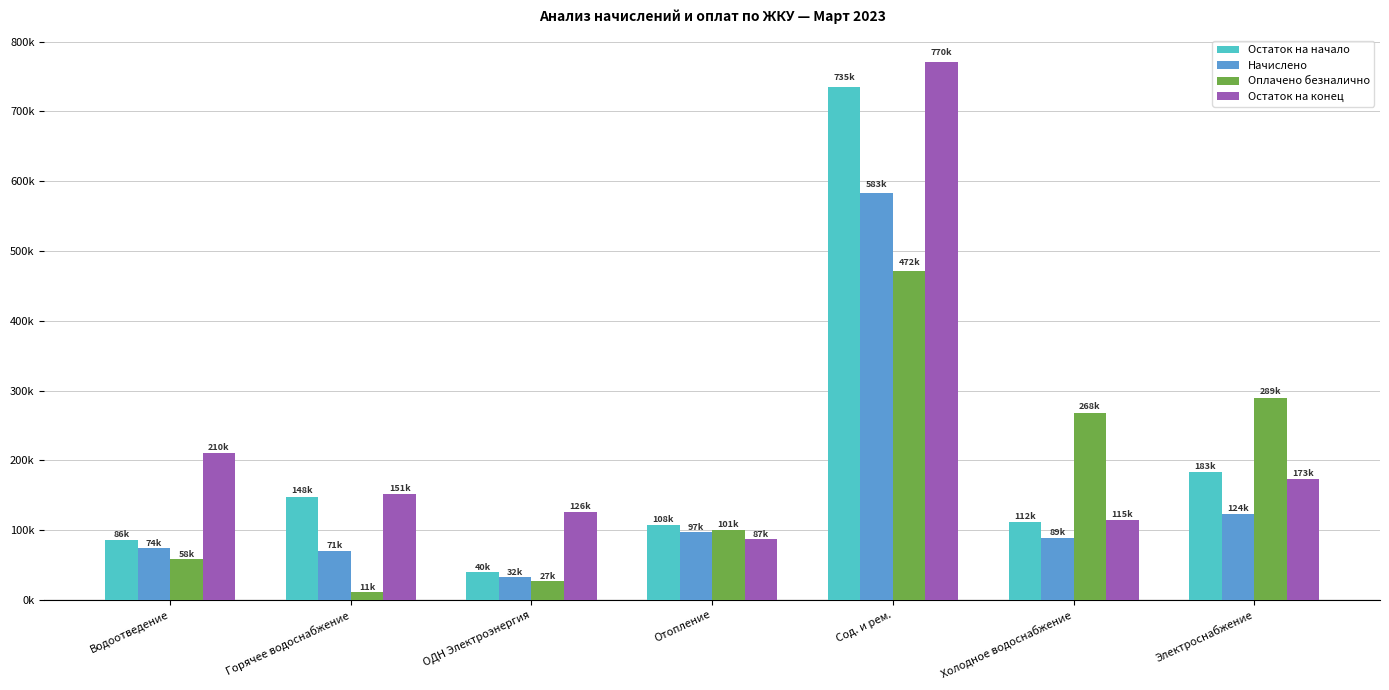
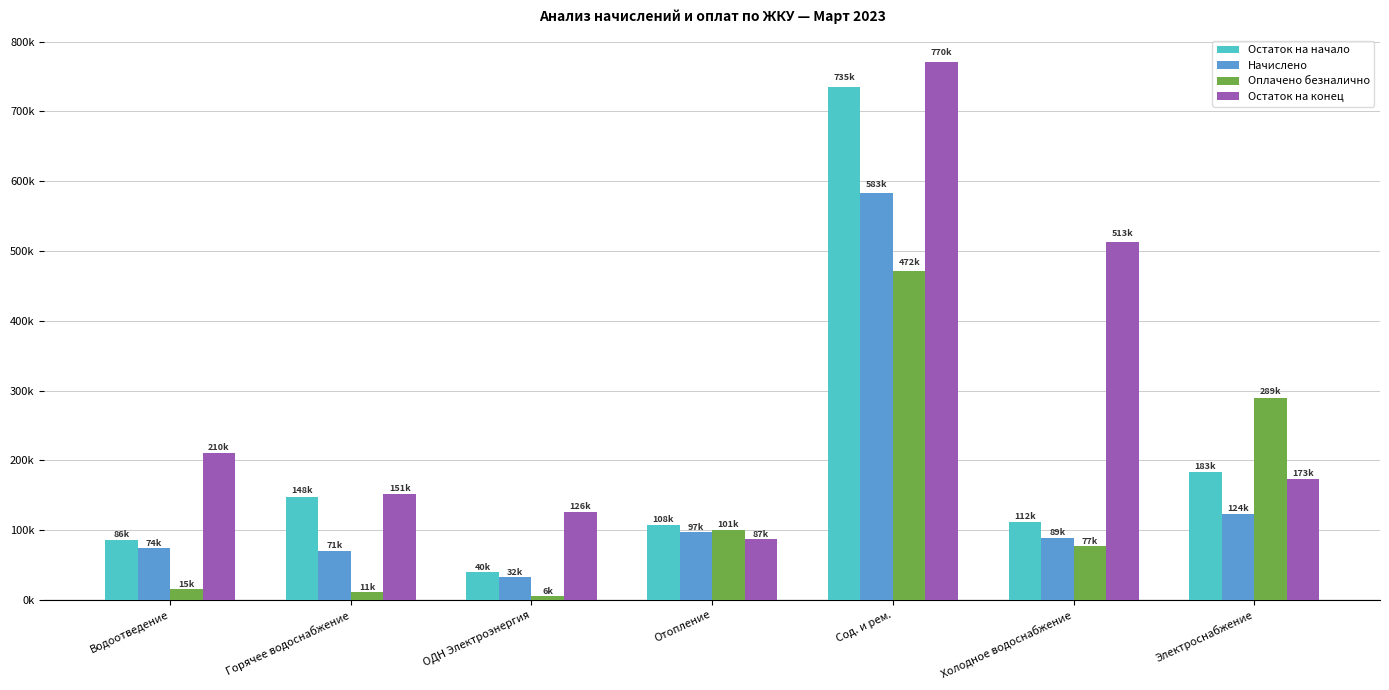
  {
    "Оплачено безналично": {
-     "Водоотведение": "58k",
+     "Водоотведение": "15k",
      "Горячее водоснабжение": "11k",
-     "ОДН Электроэнергия": "27k",
+     "ОДН Электроэнергия": "6k",
      "Отопление": "101k",
      "Сод. и рем.": "472k",
-     "Холодное водоснабжение": "268k",
+     "Холодное водоснабжение": "77k",
      "Электроснабжение": "289k"
    },
    "Остаток на конец": {
      "Водоотведение": "210k",
      "Горячее водоснабжение": "151k",
      "ОДН Электроэнергия": "126k",
      "Отопление": "87k",
      "Сод. и рем.": "770k",
-     "Холодное водоснабжение": "115k",
+     "Холодное водоснабжение": "513k",
      "Электроснабжение": "173k"
    }
  }
